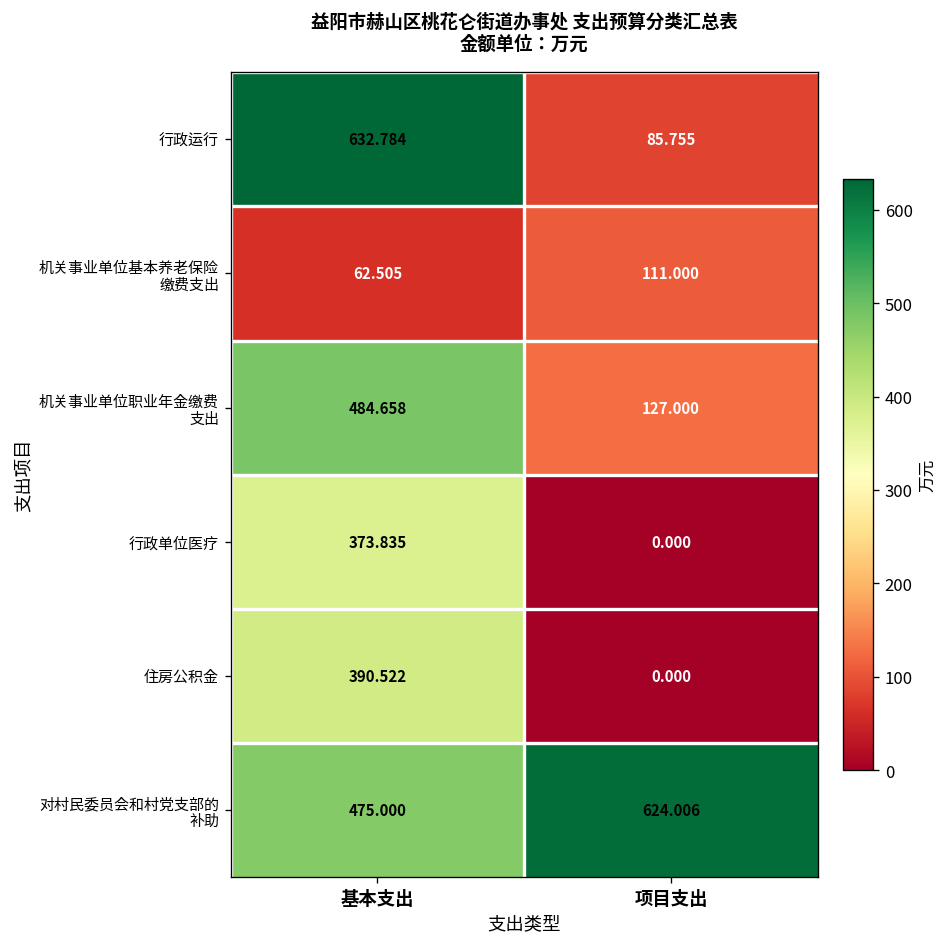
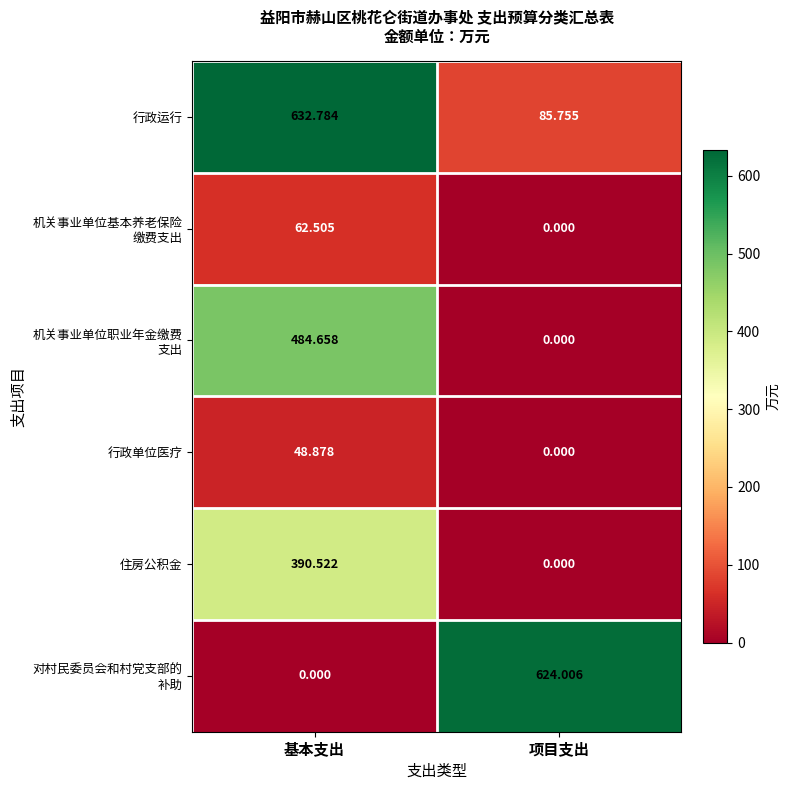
  {
    "行政运行": {
      "基本支出": 632.784,
      "项目支出": 85.755
    },
    "机关事业单位基本养老保险 缴费支出": {
      "基本支出": 62.505,
-     "项目支出": 111.000
+     "项目支出": 0.000
    },
    "机关事业单位职业年金缴费 支出": {
      "基本支出": 484.658,
-     "项目支出": 127.000
+     "项目支出": 0.000
    },
    "行政单位医疗": {
-     "基本支出": 373.835,
+     "基本支出": 48.878,
      "项目支出": 0.000
    },
    "住房公积金": {
      "基本支出": 390.522,
      "项目支出": 0.000
    },
    "对村民委员会和村党支部的 补助": {
-     "基本支出": 475.000,
+     "基本支出": 0.000,
      "项目支出": 624.006
    }
  }
